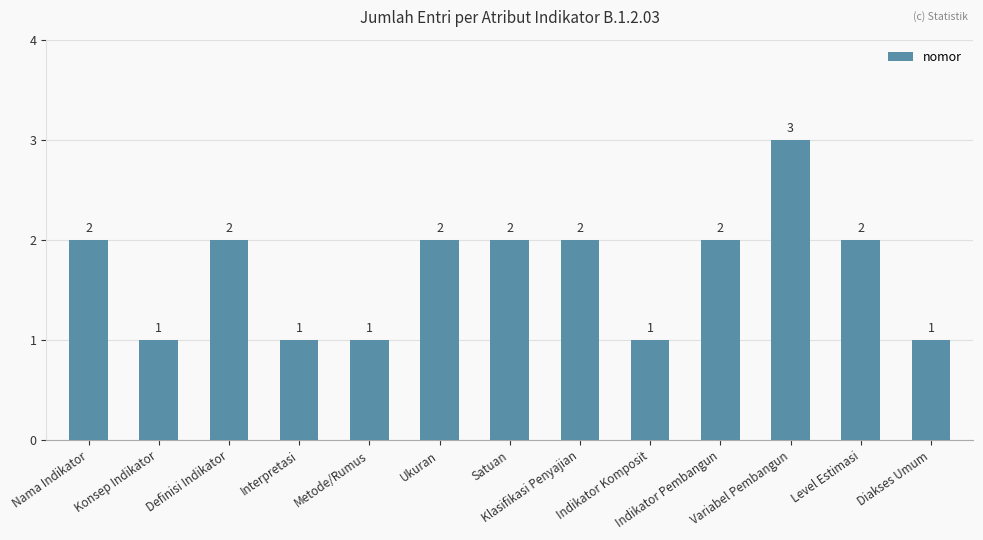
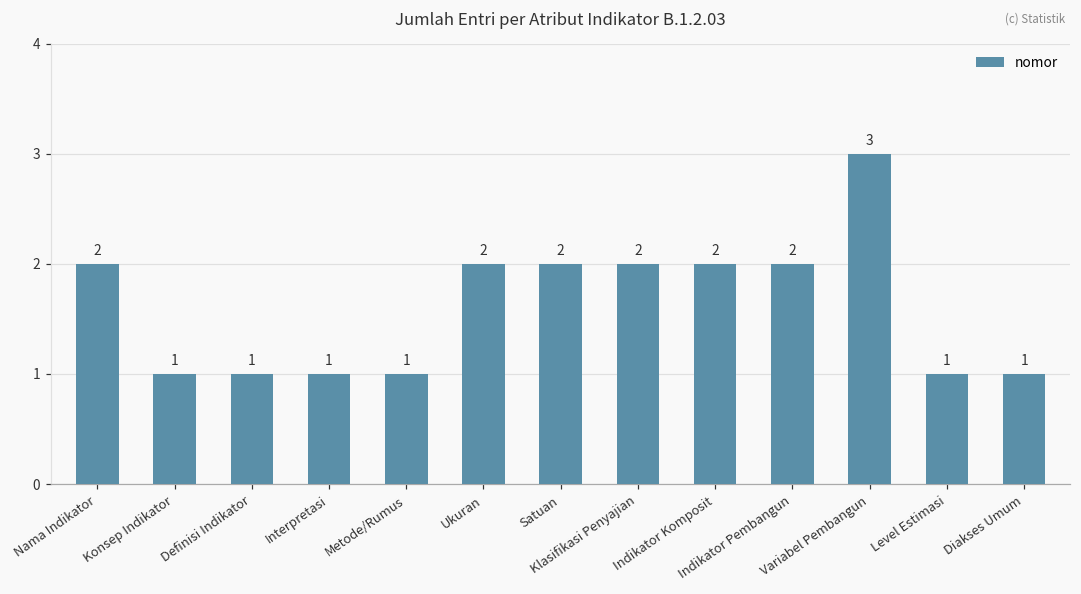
  {
    "Nama Indikator": 2,
    "Konsep Indikator": 1,
-   "Definisi Indikator": 2,
+   "Definisi Indikator": 1,
    "Interpretasi": 1,
    "Metode/Rumus": 1,
    "Ukuran": 2,
    "Satuan": 2,
    "Klasifikasi Penyajian": 2,
-   "Indikator Komposit": 1,
+   "Indikator Komposit": 2,
    "Indikator Pembangun": 2,
    "Variabel Pembangun": 3,
-   "Level Estimasi": 2,
+   "Level Estimasi": 1,
    "Diakses Umum": 1
  }
